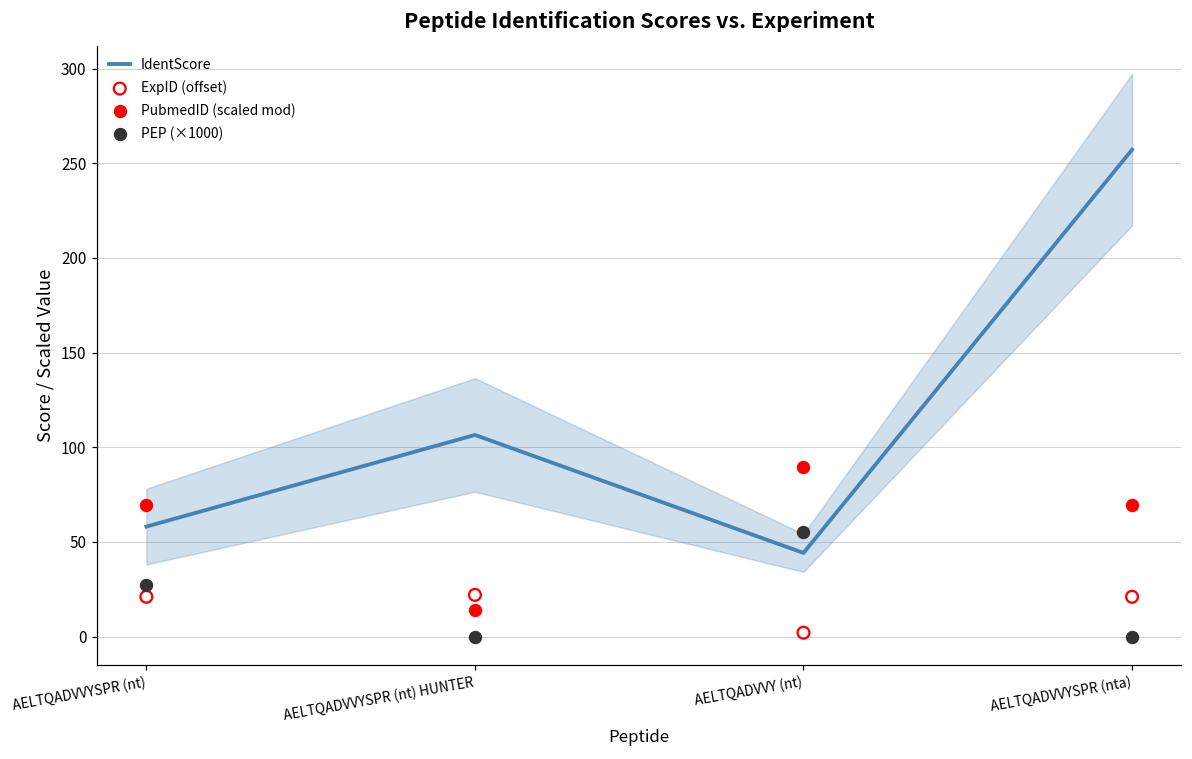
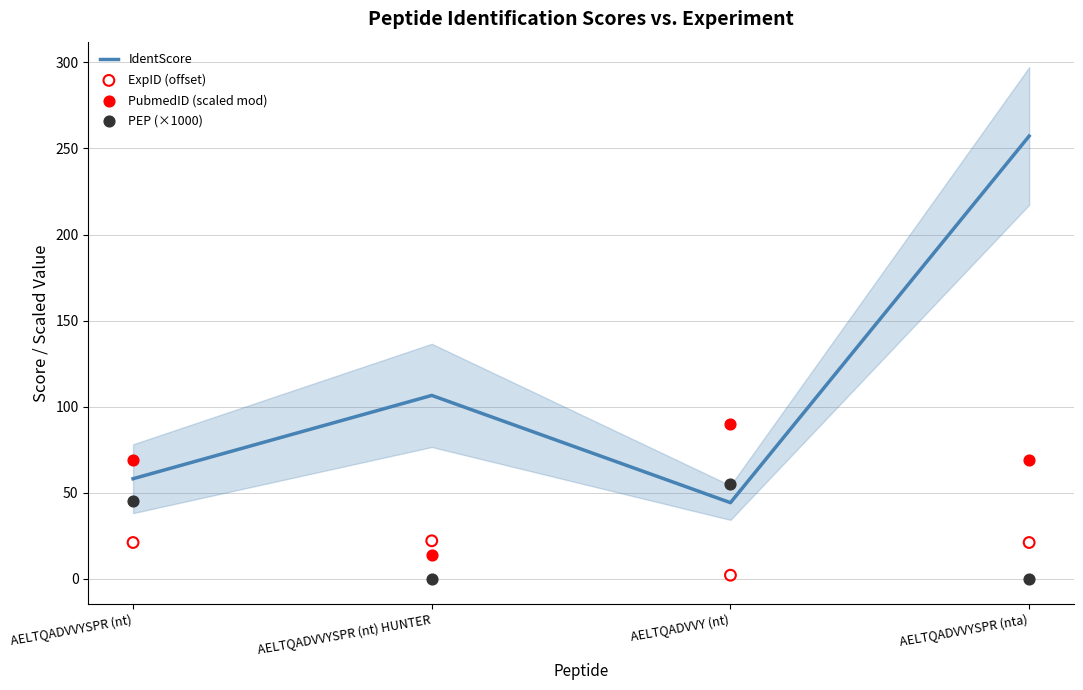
  {
    "PEP (×1000)": {
-     "AELTQADVVYSPR (nt)": 27
+     "AELTQADVVYSPR (nt)": 45
    }
  }
